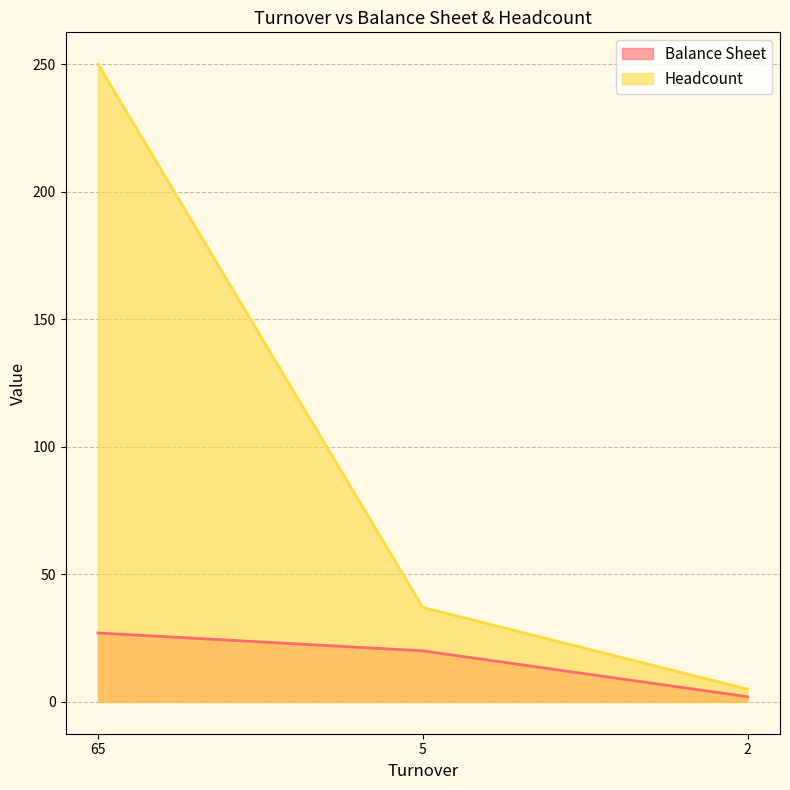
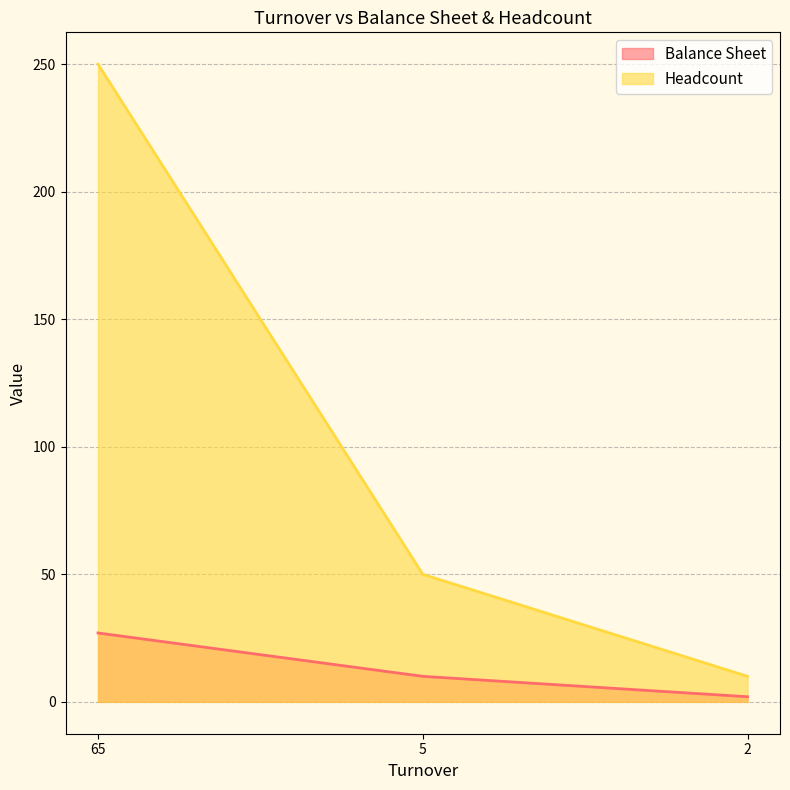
  {
    "Balance Sheet": {
      "65": 27,
-     "5": 20,
+     "5": 10,
      "2": 2
    },
    "Headcount": {
      "65": 250,
-     "5": 37,
-     "2": 5
+     "5": 50,
+     "2": 10
    }
  }
